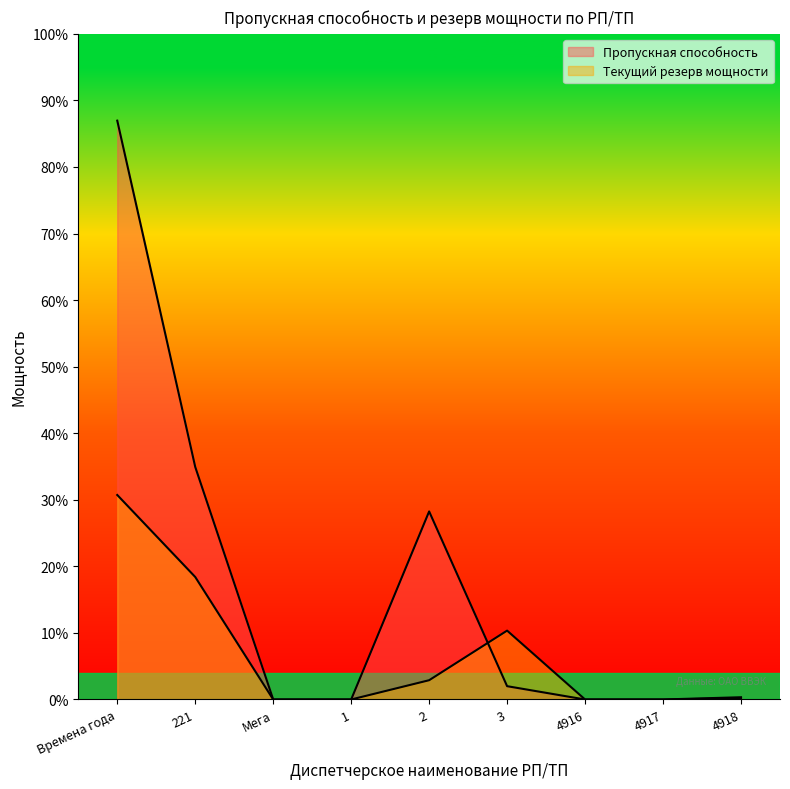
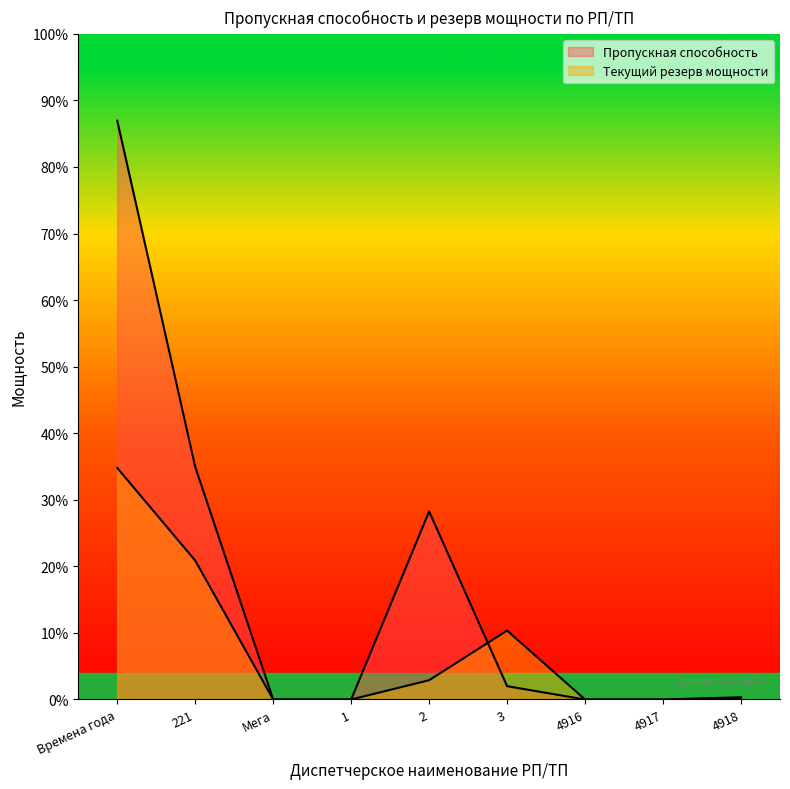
  {
    "Пропускная способность": {
      "Времена года": "87%",
      "221": "35%",
      "2": "28%"
    },
    "Текущий резерв мощности": {
-     "Времена года": "31%",
-     "221": "18%",
+     "Времена года": "35%",
+     "221": "21%",
      "3": "10%"
    }
  }
